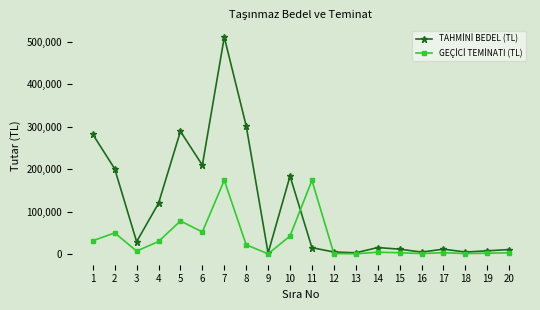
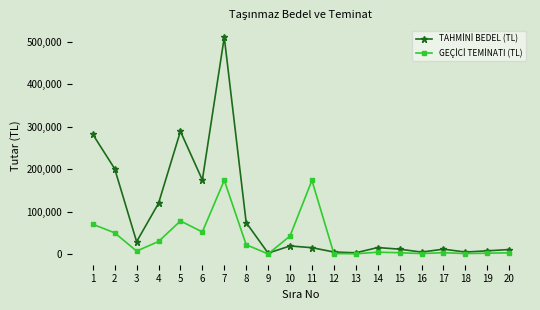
  {
    "TAHMİNİ BEDEL (TL)": {
      "1": "280,000",
      "2": "200,000",
      "3": "30,000",
      "4": "120,000",
      "5": "290,000",
-     "6": "210,000",
+     "6": "170,000",
      "7": "510,000",
-     "8": "300,000",
-     "10": "180,000",
+     "8": "70,000",
+     "10": "20,000",
      "11": "20,000",
      "14": "20,000",
      "15": "10,000",
      "17": "10,000",
      "20": "10,000"
    },
    "GEÇİCİ TEMİNATI (TL)": {
-     "1": "30,000",
+     "1": "70,000",
      "2": "50,000",
      "3": "10,000",
      "4": "30,000",
      "5": "80,000",
      "6": "50,000",
      "7": "170,000",
      "8": "20,000",
      "10": "40,000",
      "11": "170,000",
      "14": "0",
      "15": "0",
      "17": "0",
      "20": "0"
    }
  }
